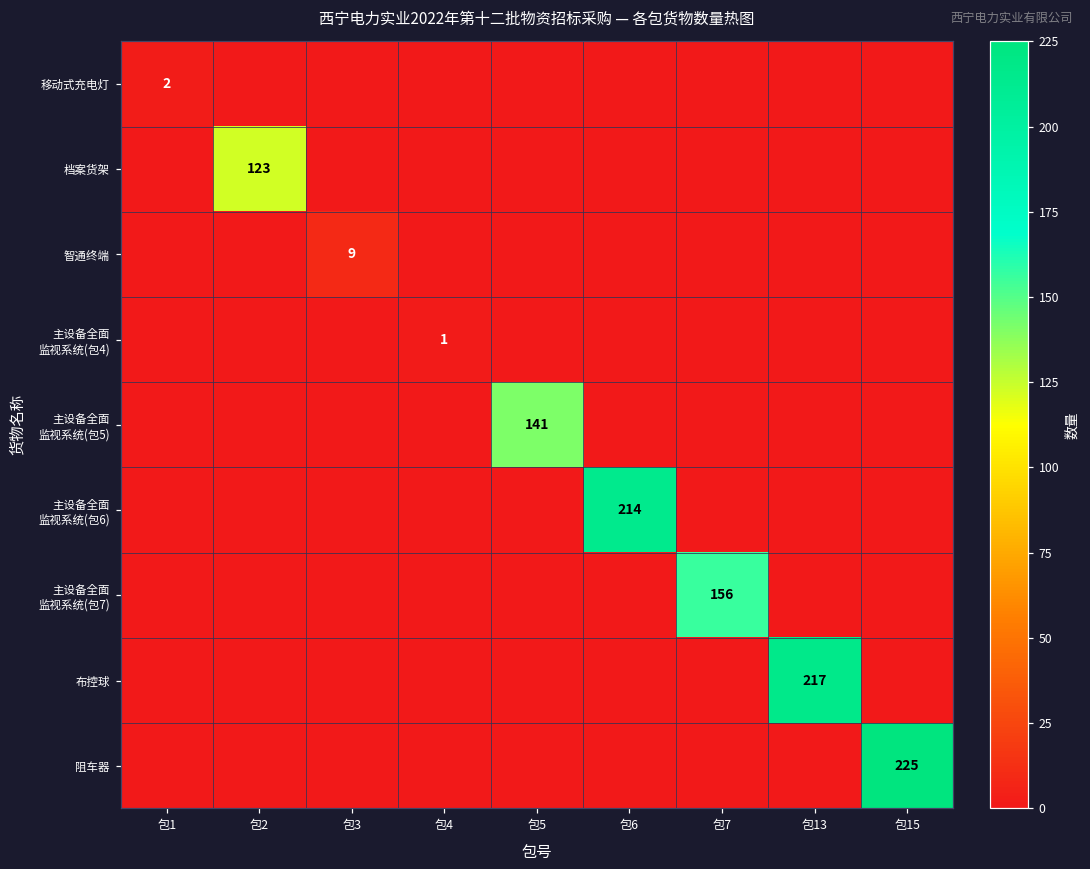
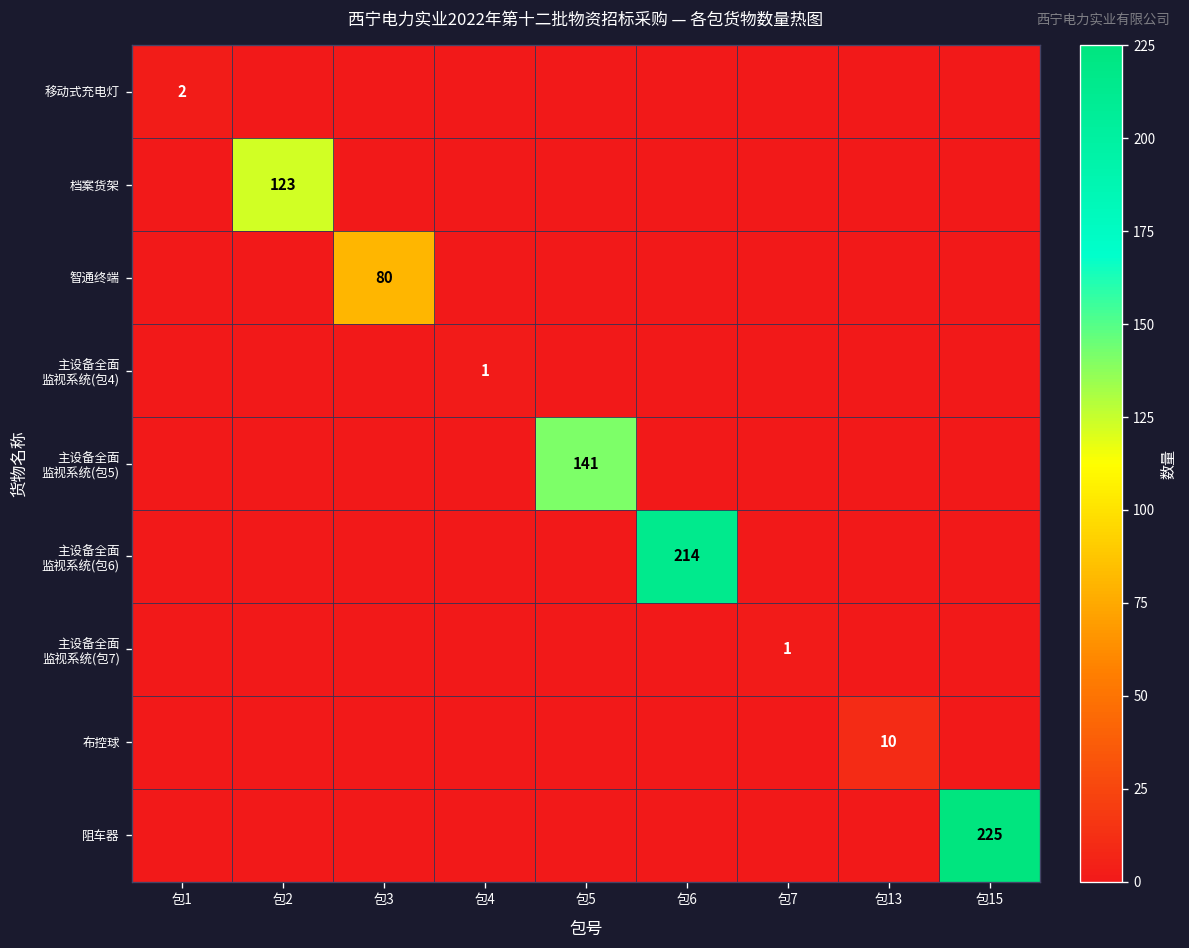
  {
    "移动式充电灯": {
      "包1": 2
    },
    "档案货架": {
      "包2": 123
    },
    "智通终端": {
-     "包3": 9
+     "包3": 80
    },
    "主设备全面 监视系统(包4)": {
      "包4": 1
    },
    "主设备全面 监视系统(包5)": {
      "包5": 141
    },
    "主设备全面 监视系统(包6)": {
      "包6": 214
    },
    "主设备全面 监视系统(包7)": {
-     "包7": 156
+     "包7": 1
    },
    "布控球": {
-     "包13": 217
+     "包13": 10
    },
    "阻车器": {
      "包15": 225
    }
  }
